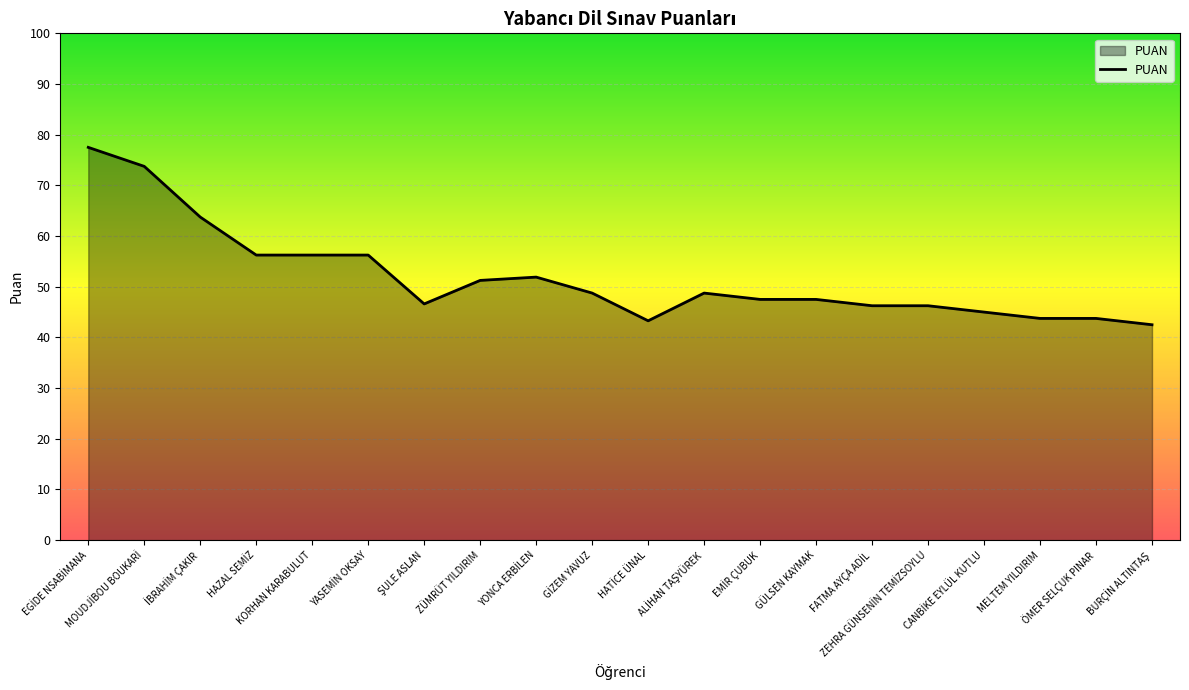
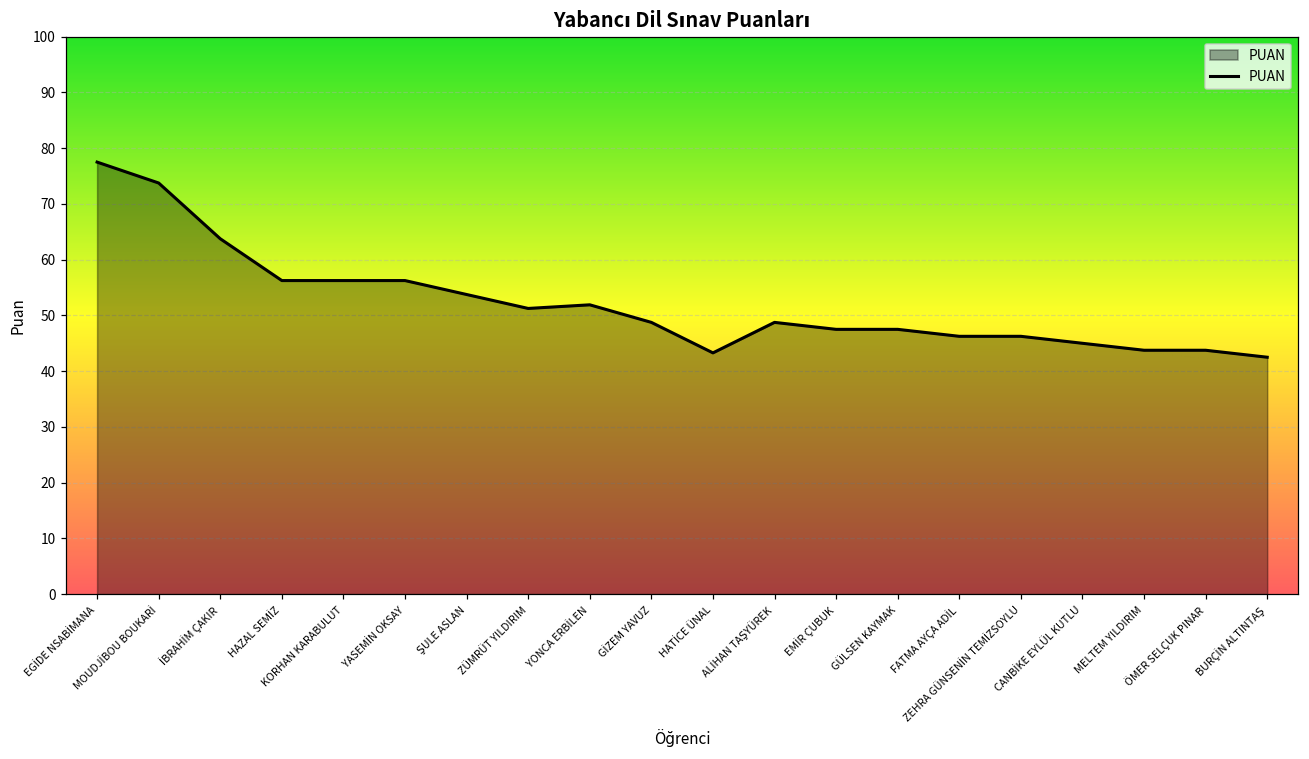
  {
    "EGİDE NSABİMANA": 78,
    "MOUDJİBOU BOUKARİ": 74,
    "İBRAHİM ÇAKIR": 64,
    "HAZAL SEMİZ": 56,
    "KORHAN KARABULUT": 56,
    "YASEMİN OKSAY": 56,
-   "ŞULE ASLAN": 47,
+   "ŞULE ASLAN": 54,
    "ZÜMRÜT YILDIRIM": 51,
    "YONCA ERBİLEN": 52,
    "GİZEM YAVUZ": 49,
    "HATİCE ÜNAL": 43,
    "ALİHAN TAŞYÜREK": 49,
    "EMİR ÇUBUK": 48,
    "GÜLSEN KAYMAK": 48,
    "FATMA AYÇA ADİL": 46,
    "ZEHRA GÜNSENİN TEMİZSOYLU": 46,
    "CANBİKE EYLÜL KUTLU": 45,
    "MELTEM YILDIRIM": 44,
    "ÖMER SELÇUK PINAR": 44,
    "BURÇİN ALTINTAŞ": 43
  }
